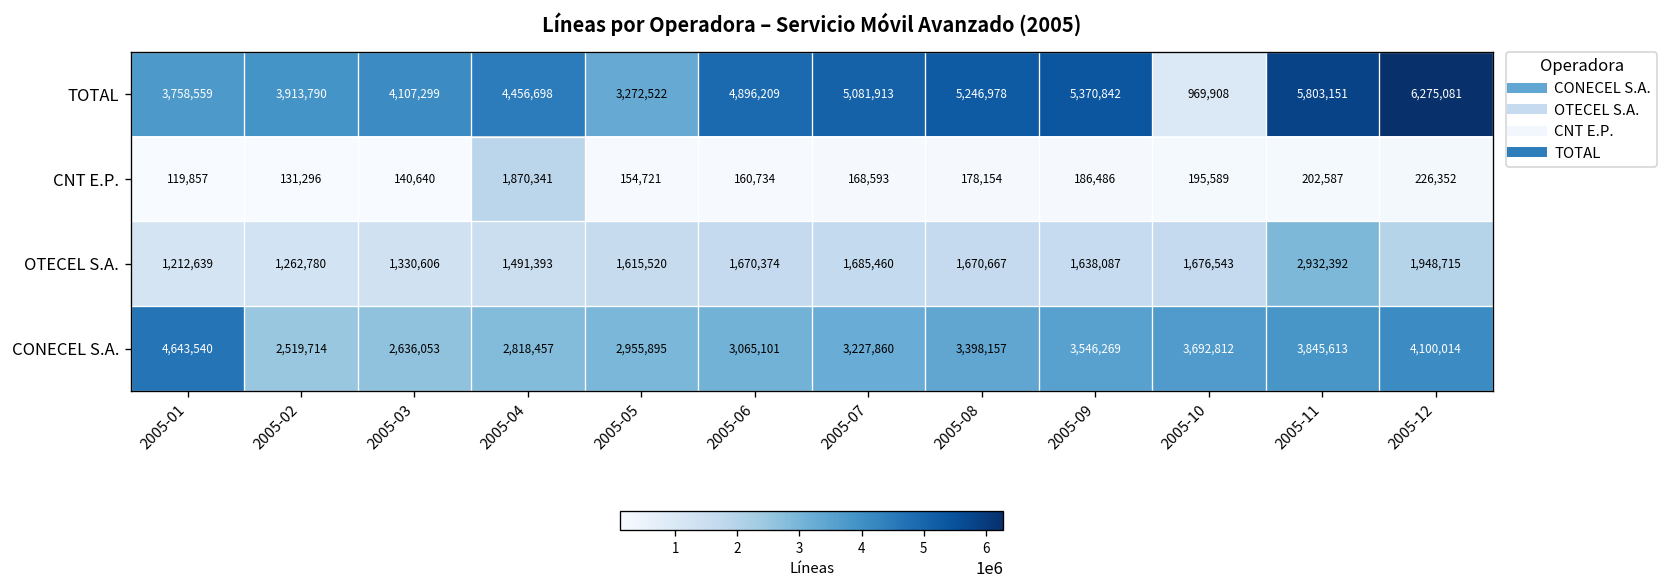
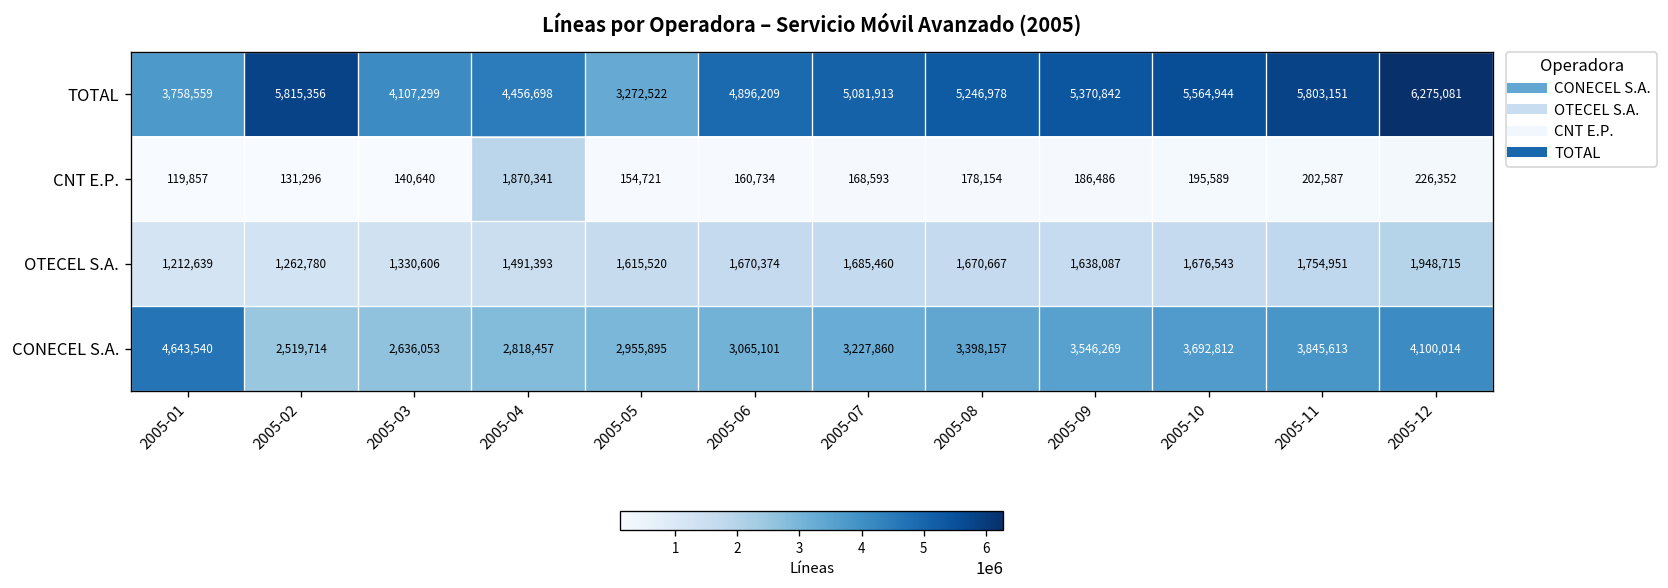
  {
    "TOTAL": {
      "2005-01": "3,758,559",
-     "2005-02": "3,913,790",
+     "2005-02": "5,815,356",
      "2005-03": "4,107,299",
      "2005-04": "4,456,698",
      "2005-05": "3,272,522",
      "2005-06": "4,896,209",
      "2005-07": "5,081,913",
      "2005-08": "5,246,978",
      "2005-09": "5,370,842",
-     "2005-10": "969,908",
+     "2005-10": "5,564,944",
      "2005-11": "5,803,151",
      "2005-12": "6,275,081"
    },
    "CNT E.P.": {
      "2005-01": "119,857",
      "2005-02": "131,296",
      "2005-03": "140,640",
      "2005-04": "1,870,341",
      "2005-05": "154,721",
      "2005-06": "160,734",
      "2005-07": "168,593",
      "2005-08": "178,154",
      "2005-09": "186,486",
      "2005-10": "195,589",
      "2005-11": "202,587",
      "2005-12": "226,352"
    },
    "OTECEL S.A.": {
      "2005-01": "1,212,639",
      "2005-02": "1,262,780",
      "2005-03": "1,330,606",
      "2005-04": "1,491,393",
      "2005-05": "1,615,520",
      "2005-06": "1,670,374",
      "2005-07": "1,685,460",
      "2005-08": "1,670,667",
      "2005-09": "1,638,087",
      "2005-10": "1,676,543",
-     "2005-11": "2,932,392",
+     "2005-11": "1,754,951",
      "2005-12": "1,948,715"
    },
    "CONECEL S.A.": {
      "2005-01": "4,643,540",
      "2005-02": "2,519,714",
      "2005-03": "2,636,053",
      "2005-04": "2,818,457",
      "2005-05": "2,955,895",
      "2005-06": "3,065,101",
      "2005-07": "3,227,860",
      "2005-08": "3,398,157",
      "2005-09": "3,546,269",
      "2005-10": "3,692,812",
      "2005-11": "3,845,613",
      "2005-12": "4,100,014"
    }
  }
